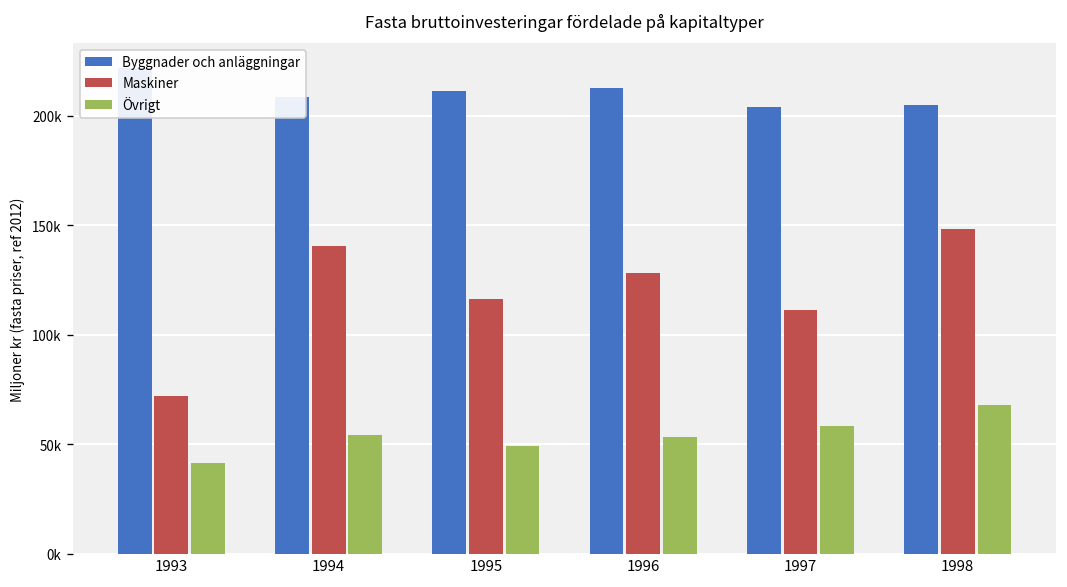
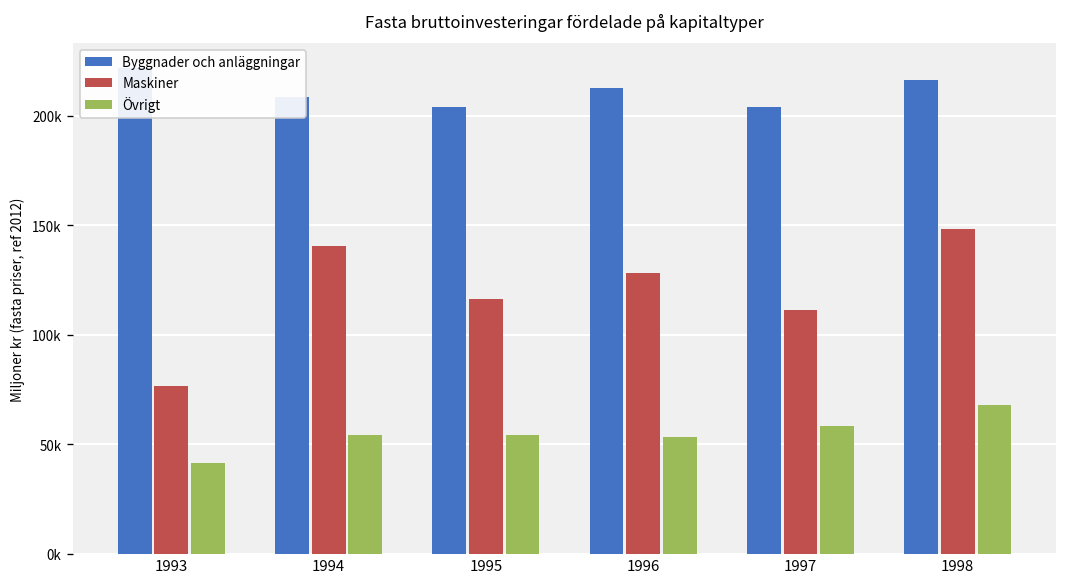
  {
    "Byggnader och anläggningar": {
-     "1995": 211000,
+     "1995": 204000,
      "1996": 213000,
      "1997": 204000,
-     "1998": 205000
+     "1998": 216000
    },
    "Maskiner": {
-     "1993": 72000,
+     "1993": 77000,
      "1994": 141000,
      "1995": 116000,
      "1996": 128000,
      "1997": 112000,
      "1998": 148000
    },
    "Övrigt": {
      "1993": 41000,
      "1994": 54000,
-     "1995": 49000,
+     "1995": 54000,
      "1996": 53000,
      "1997": 58000,
      "1998": 68000
    }
  }
